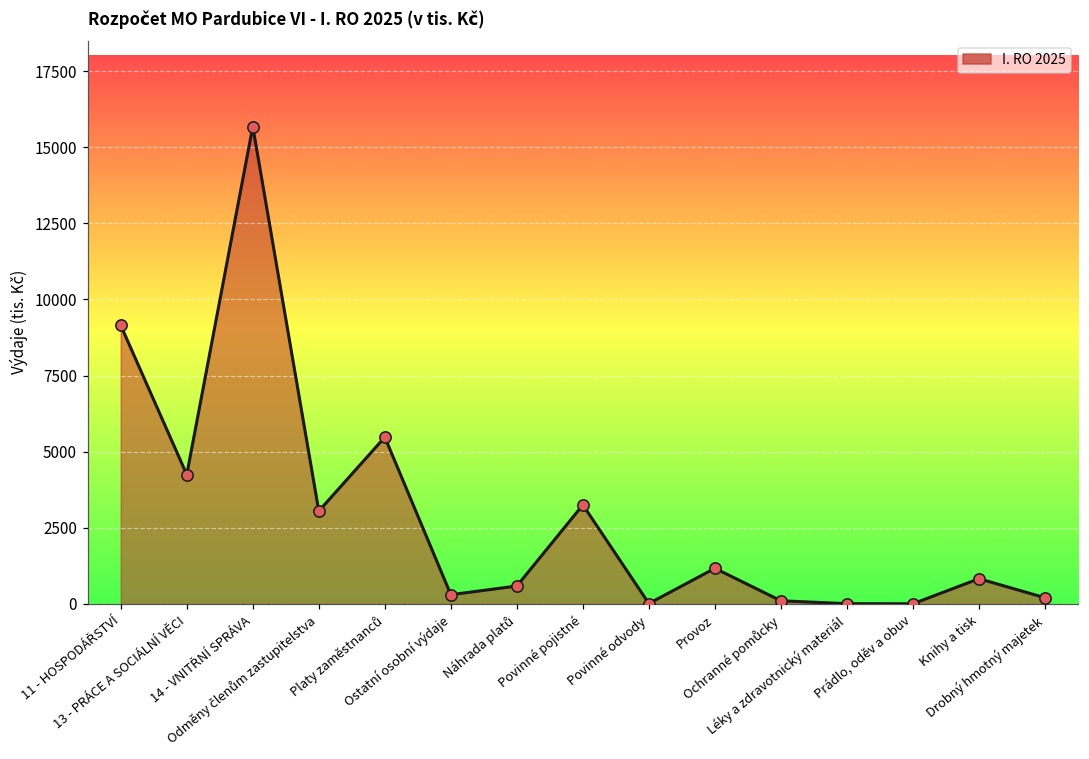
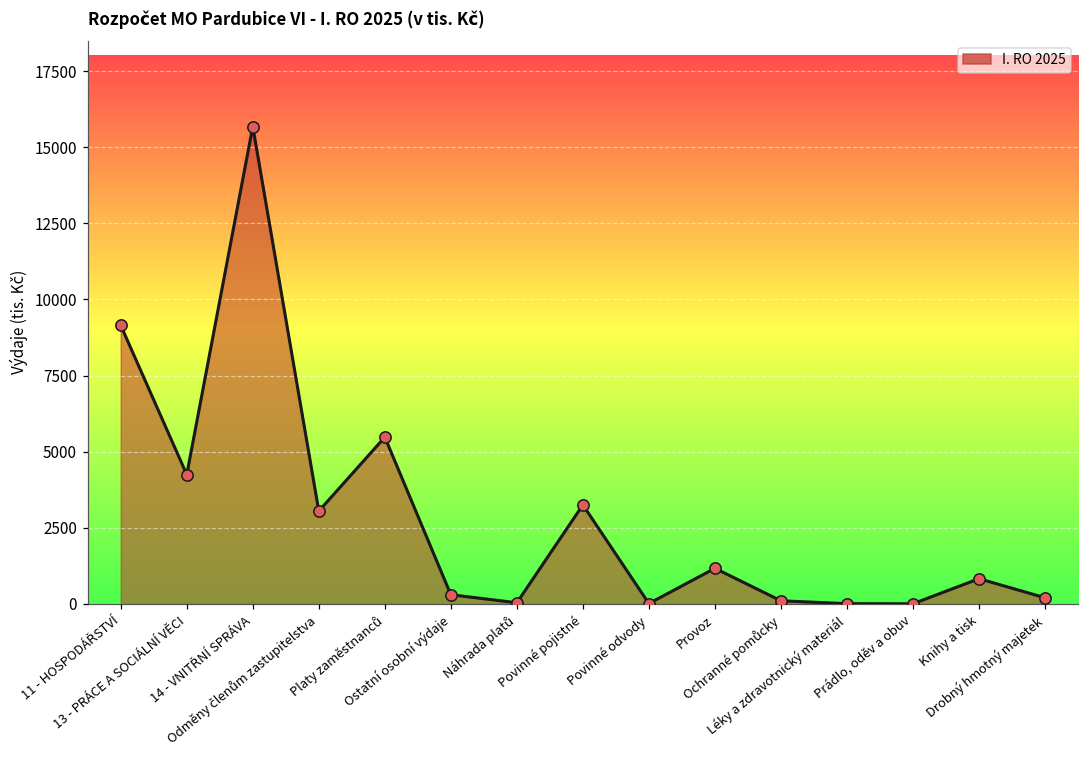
  {
    "11 - HOSPODÁŘSTVÍ": 9200,
    "13 - PRÁCE A SOCIÁLNÍ VĚCI": 4200,
    "14 - VNITŘNÍ SPRÁVA": 15700,
    "Odměny členům zastupitelstva": 3000,
    "Platy zaměstnanců": 5500,
    "Ostatní osobní výdaje": 300,
-   "Náhrada platů": 600,
+   "Náhrada platů": 0,
    "Povinné pojistné": 3300,
    "Povinné odvody": 0,
    "Provoz": 1200,
    "Ochranné pomůcky": 100,
    "Léky a zdravotnický materiál": 0,
    "Prádlo, oděv a obuv": 0,
    "Knihy a tisk": 800,
    "Drobný hmotný majetek": 200
  }
